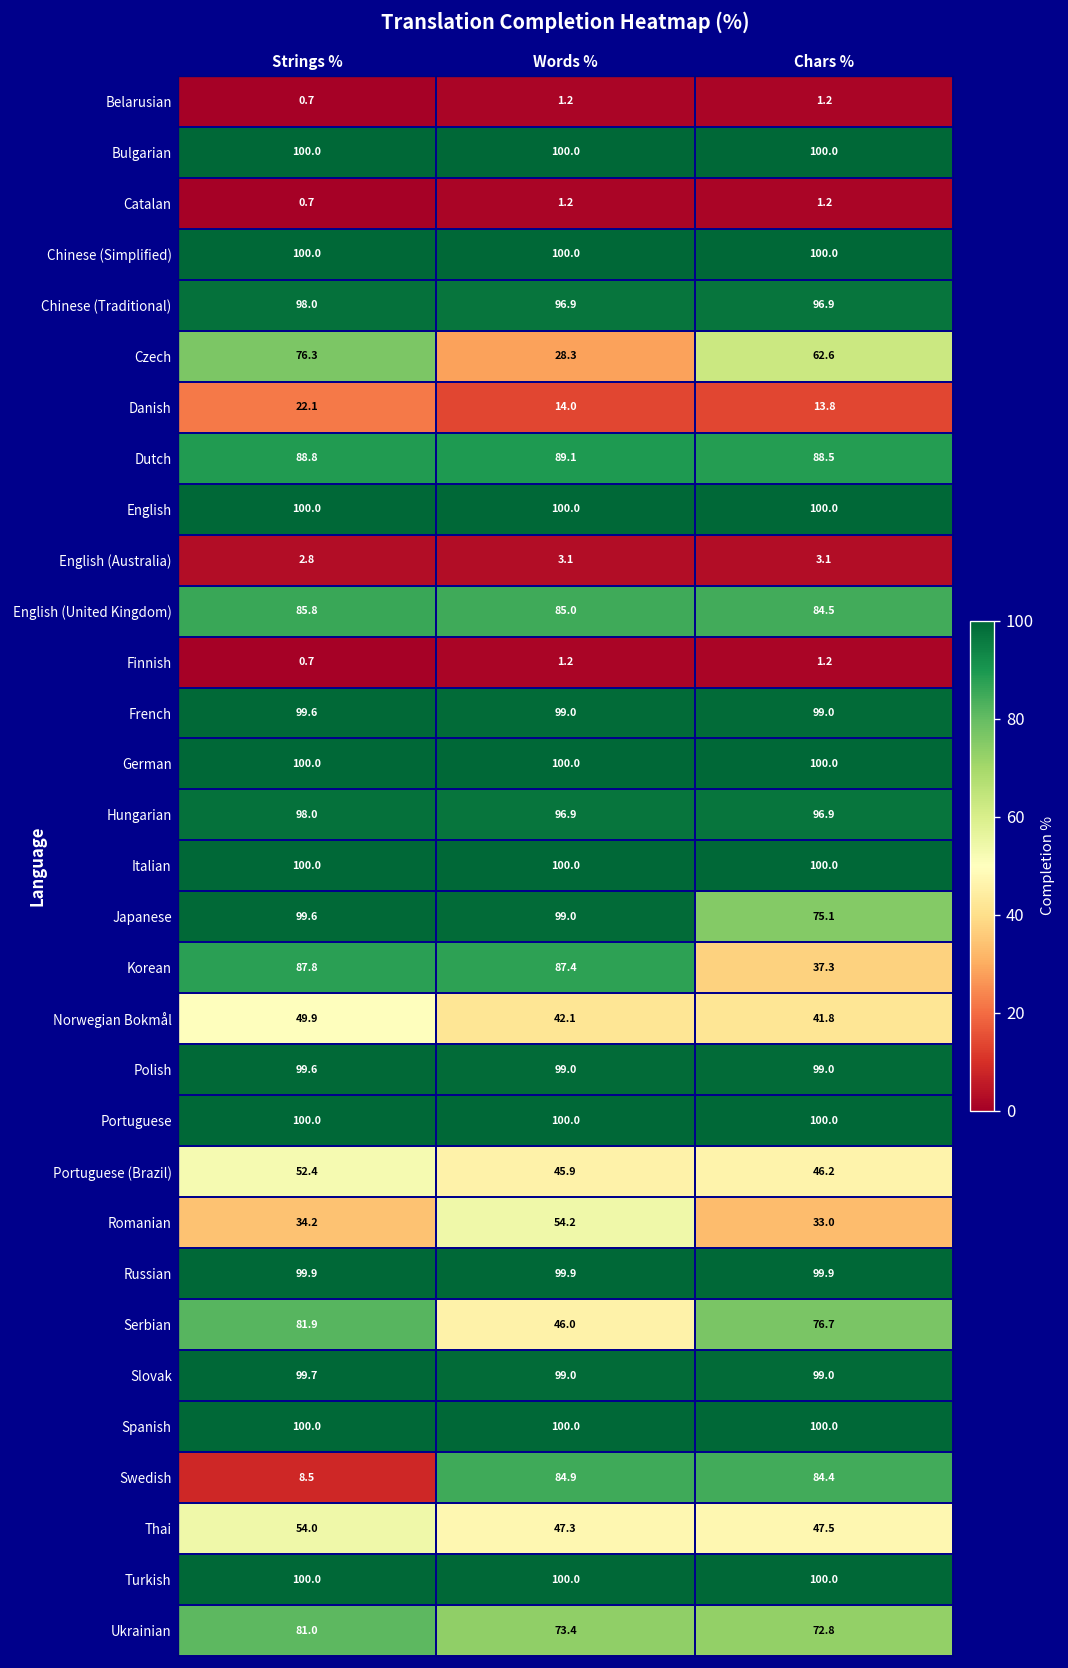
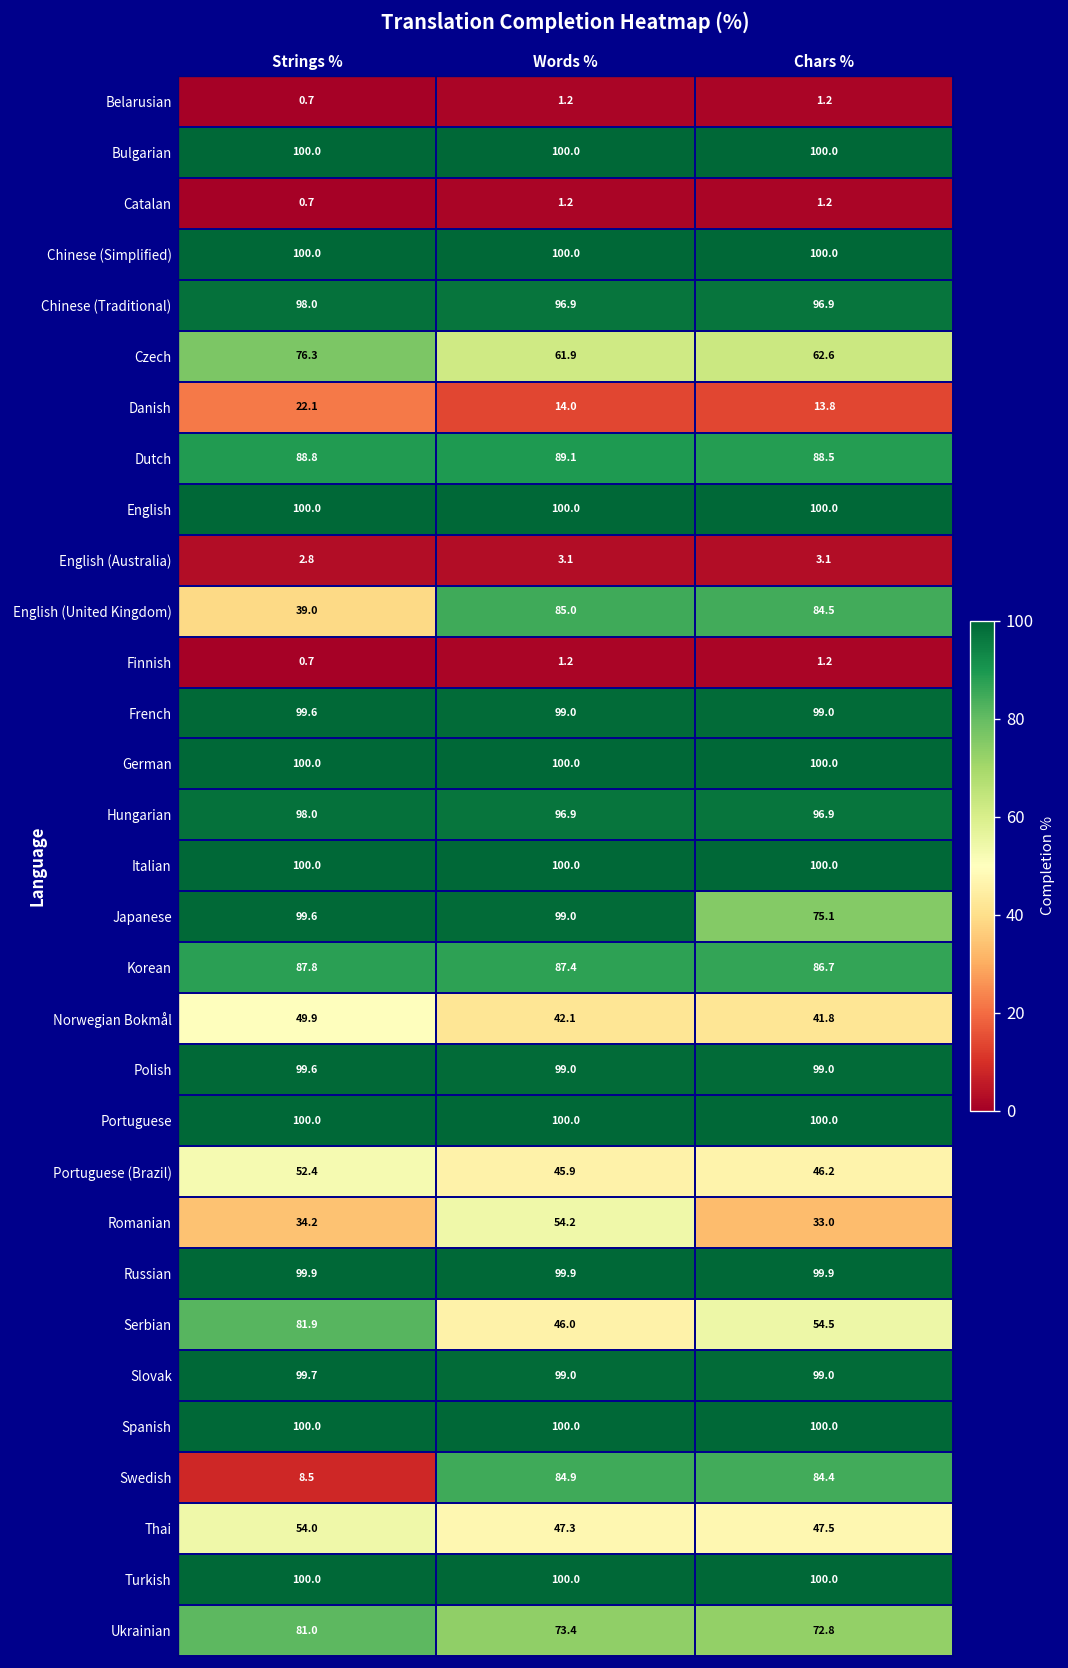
  {
    "Belarusian": {
      "Strings %": 0.7,
      "Words %": 1.2,
      "Chars %": 1.2
    },
    "Bulgarian": {
      "Strings %": 100.0,
      "Words %": 100.0,
      "Chars %": 100.0
    },
    "Catalan": {
      "Strings %": 0.7,
      "Words %": 1.2,
      "Chars %": 1.2
    },
    "Chinese (Simplified)": {
      "Strings %": 100.0,
      "Words %": 100.0,
      "Chars %": 100.0
    },
    "Chinese (Traditional)": {
      "Strings %": 98.0,
      "Words %": 96.9,
      "Chars %": 96.9
    },
    "Czech": {
      "Strings %": 76.3,
-     "Words %": 28.3,
+     "Words %": 61.9,
      "Chars %": 62.6
    },
    "Danish": {
      "Strings %": 22.1,
      "Words %": 14.0,
      "Chars %": 13.8
    },
    "Dutch": {
      "Strings %": 88.8,
      "Words %": 89.1,
      "Chars %": 88.5
    },
    "English": {
      "Strings %": 100.0,
      "Words %": 100.0,
      "Chars %": 100.0
    },
    "English (Australia)": {
      "Strings %": 2.8,
      "Words %": 3.1,
      "Chars %": 3.1
    },
    "English (United Kingdom)": {
-     "Strings %": 85.8,
+     "Strings %": 39.0,
      "Words %": 85.0,
      "Chars %": 84.5
    },
    "Finnish": {
      "Strings %": 0.7,
      "Words %": 1.2,
      "Chars %": 1.2
    },
    "French": {
      "Strings %": 99.6,
      "Words %": 99.0,
      "Chars %": 99.0
    },
    "German": {
      "Strings %": 100.0,
      "Words %": 100.0,
      "Chars %": 100.0
    },
    "Hungarian": {
      "Strings %": 98.0,
      "Words %": 96.9,
      "Chars %": 96.9
    },
    "Italian": {
      "Strings %": 100.0,
      "Words %": 100.0,
      "Chars %": 100.0
    },
    "Japanese": {
      "Strings %": 99.6,
      "Words %": 99.0,
      "Chars %": 75.1
    },
    "Korean": {
      "Strings %": 87.8,
      "Words %": 87.4,
-     "Chars %": 37.3
+     "Chars %": 86.7
    },
    "Norwegian Bokmål": {
      "Strings %": 49.9,
      "Words %": 42.1,
      "Chars %": 41.8
    },
    "Polish": {
      "Strings %": 99.6,
      "Words %": 99.0,
      "Chars %": 99.0
    },
    "Portuguese": {
      "Strings %": 100.0,
      "Words %": 100.0,
      "Chars %": 100.0
    },
    "Portuguese (Brazil)": {
      "Strings %": 52.4,
      "Words %": 45.9,
      "Chars %": 46.2
    },
    "Romanian": {
      "Strings %": 34.2,
      "Words %": 54.2,
      "Chars %": 33.0
    },
    "Russian": {
      "Strings %": 99.9,
      "Words %": 99.9,
      "Chars %": 99.9
    },
    "Serbian": {
      "Strings %": 81.9,
      "Words %": 46.0,
-     "Chars %": 76.7
+     "Chars %": 54.5
    },
    "Slovak": {
      "Strings %": 99.7,
      "Words %": 99.0,
      "Chars %": 99.0
    },
    "Spanish": {
      "Strings %": 100.0,
      "Words %": 100.0,
      "Chars %": 100.0
    },
    "Swedish": {
      "Strings %": 8.5,
      "Words %": 84.9,
      "Chars %": 84.4
    },
    "Thai": {
      "Strings %": 54.0,
      "Words %": 47.3,
      "Chars %": 47.5
    },
    "Turkish": {
      "Strings %": 100.0,
      "Words %": 100.0,
      "Chars %": 100.0
    },
    "Ukrainian": {
      "Strings %": 81.0,
      "Words %": 73.4,
      "Chars %": 72.8
    }
  }
